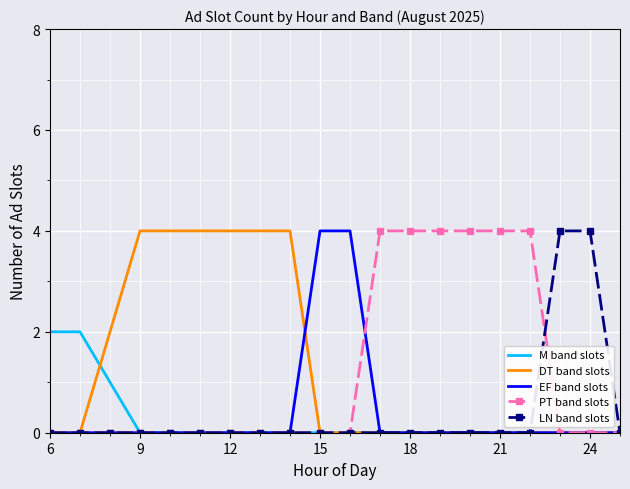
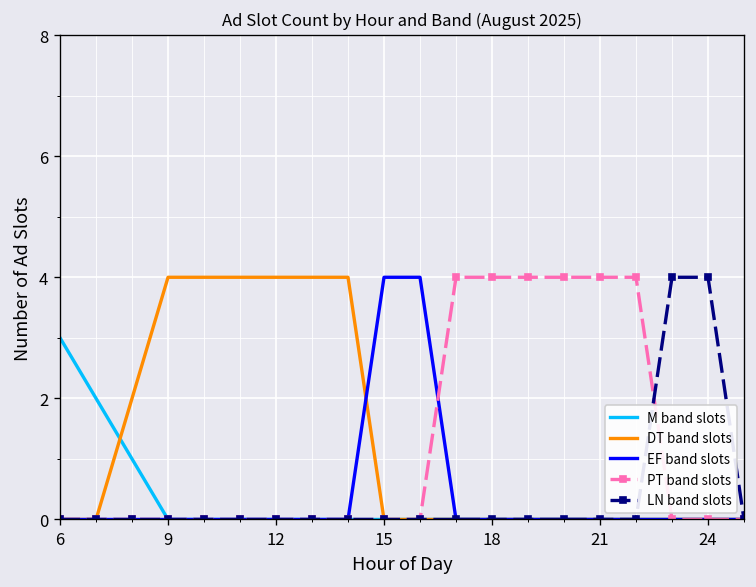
  {
    "M band slots": {
-     "6": 2
+     "6": 3
    },
    "DT band slots": {
      "9": 4,
      "12": 4
    },
    "EF band slots": {
      "15": 4
    },
    "PT band slots": {
      "18": 4,
      "21": 4
    },
    "LN band slots": {
      "24": 4
    }
  }
